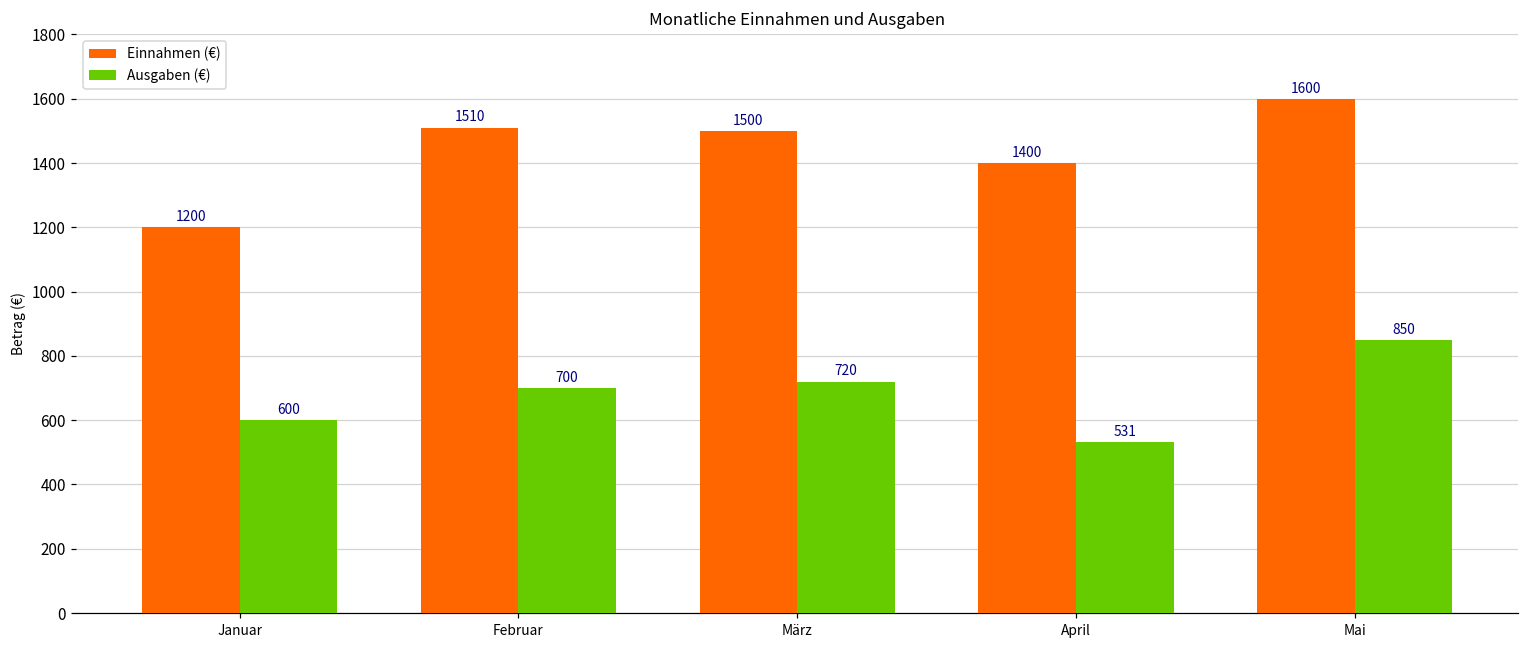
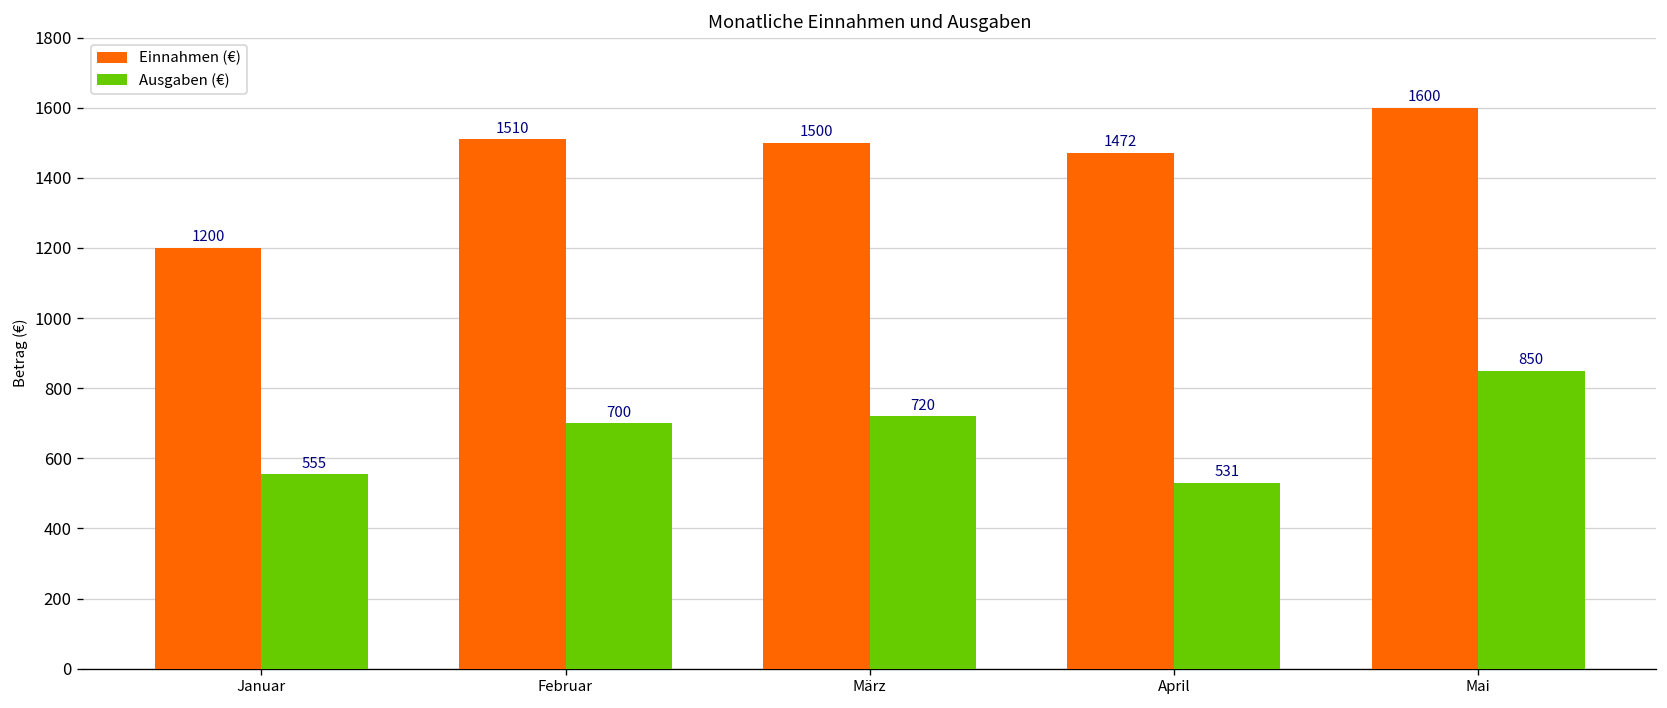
  {
    "Einnahmen (€)": {
      "Januar": 1200,
      "Februar": 1510,
      "März": 1500,
-     "April": 1400,
+     "April": 1472,
      "Mai": 1600
    },
    "Ausgaben (€)": {
-     "Januar": 600,
+     "Januar": 555,
      "Februar": 700,
      "März": 720,
      "April": 531,
      "Mai": 850
    }
  }
